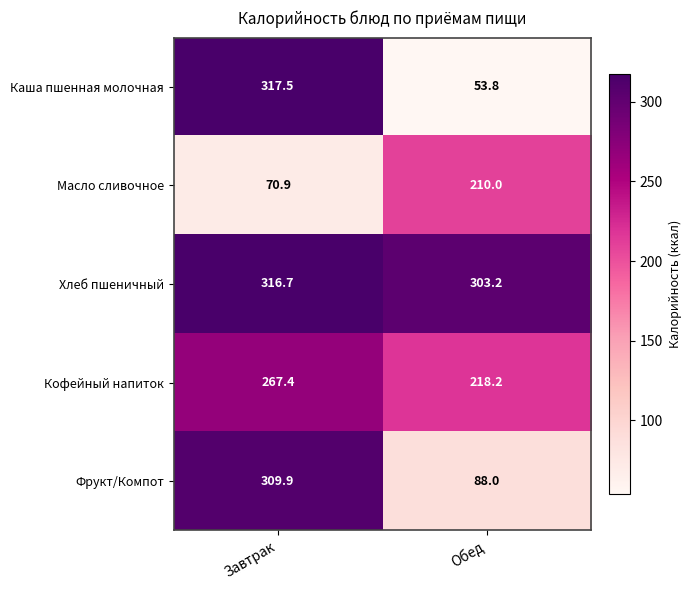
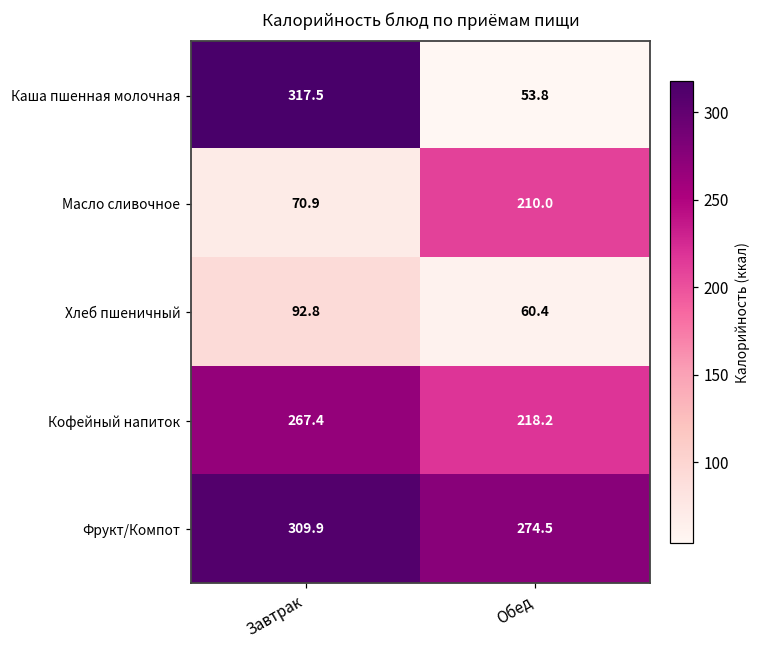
  {
    "Каша пшенная молочная": {
      "Завтрак": 317.5,
      "Обед": 53.8
    },
    "Масло сливочное": {
      "Завтрак": 70.9,
      "Обед": 210.0
    },
    "Хлеб пшеничный": {
-     "Завтрак": 316.7,
-     "Обед": 303.2
+     "Завтрак": 92.8,
+     "Обед": 60.4
    },
    "Кофейный напиток": {
      "Завтрак": 267.4,
      "Обед": 218.2
    },
    "Фрукт/Компот": {
      "Завтрак": 309.9,
-     "Обед": 88.0
+     "Обед": 274.5
    }
  }
